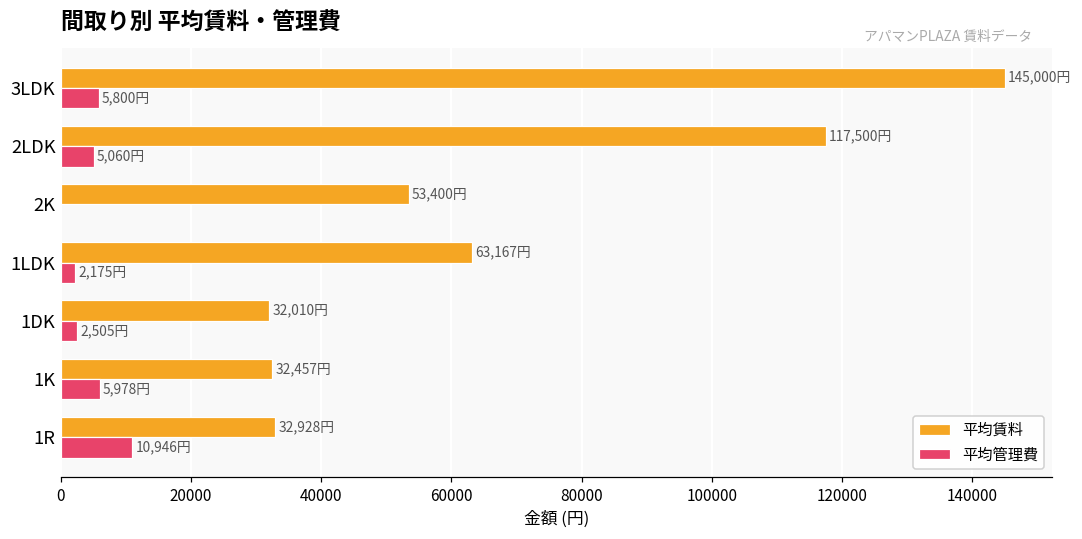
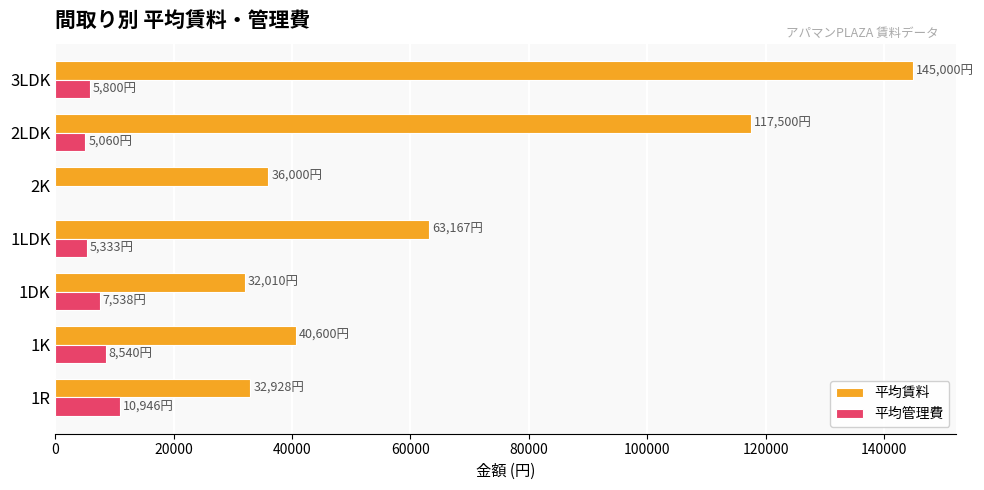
  {
    "平均賃料": {
      "3LDK": "145,000円",
      "2LDK": "117,500円",
-     "2K": "53,400円",
+     "2K": "36,000円",
      "1LDK": "63,167円",
      "1DK": "32,010円",
-     "1K": "32,457円",
+     "1K": "40,600円",
      "1R": "32,928円"
    },
    "平均管理費": {
      "3LDK": "5,800円",
      "2LDK": "5,060円",
-     "1LDK": "2,175円",
-     "1DK": "2,505円",
-     "1K": "5,978円",
+     "1LDK": "5,333円",
+     "1DK": "7,538円",
+     "1K": "8,540円",
      "1R": "10,946円"
    }
  }
